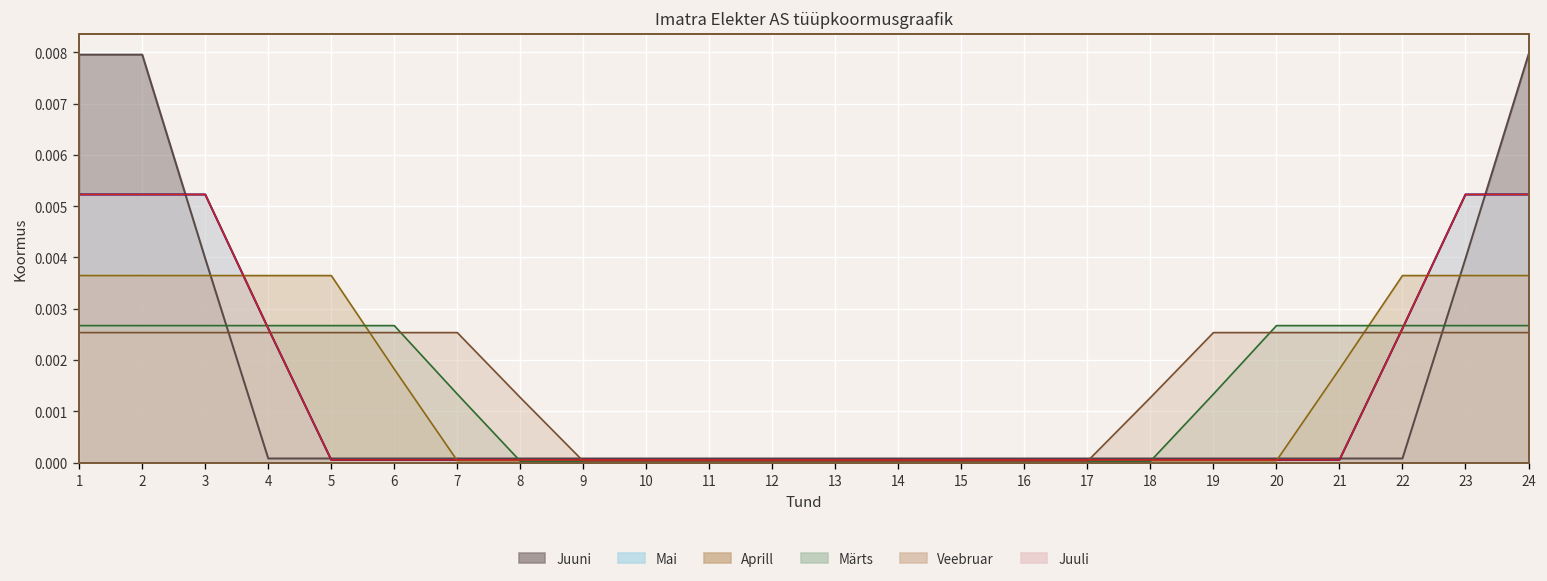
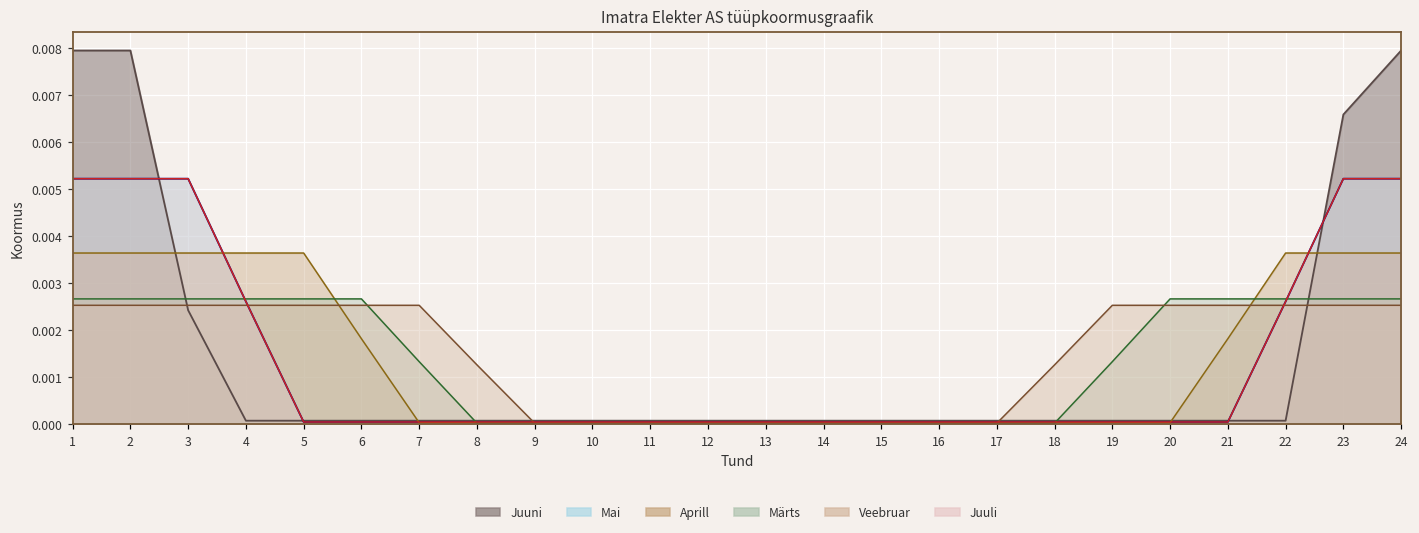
  {
    "Juuni": {
      "1": 0.0080,
      "2": 0.0080,
-     "3": 0.0040,
+     "3": 0.0024,
      "4": 0.0001,
      "22": 0.0001,
-     "23": 0.0040,
+     "23": 0.0066,
      "24": 0.0080
    }
  }
